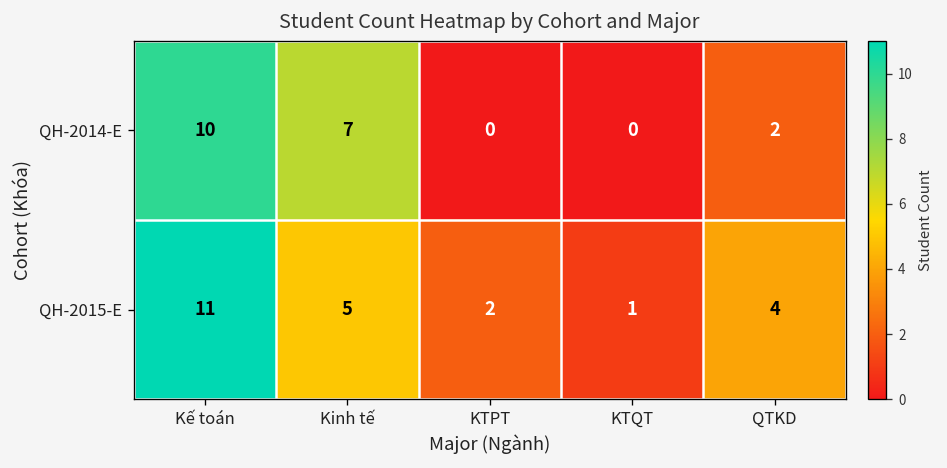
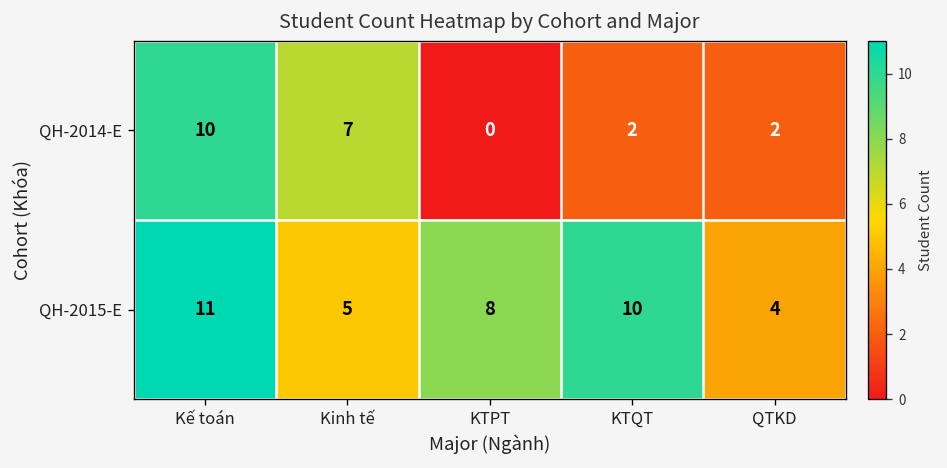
  {
    "QH-2014-E": {
      "Kế toán": 10,
      "Kinh tế": 7,
      "KTPT": 0,
-     "KTQT": 0,
+     "KTQT": 2,
      "QTKD": 2
    },
    "QH-2015-E": {
      "Kế toán": 11,
      "Kinh tế": 5,
-     "KTPT": 2,
-     "KTQT": 1,
+     "KTPT": 8,
+     "KTQT": 10,
      "QTKD": 4
    }
  }
